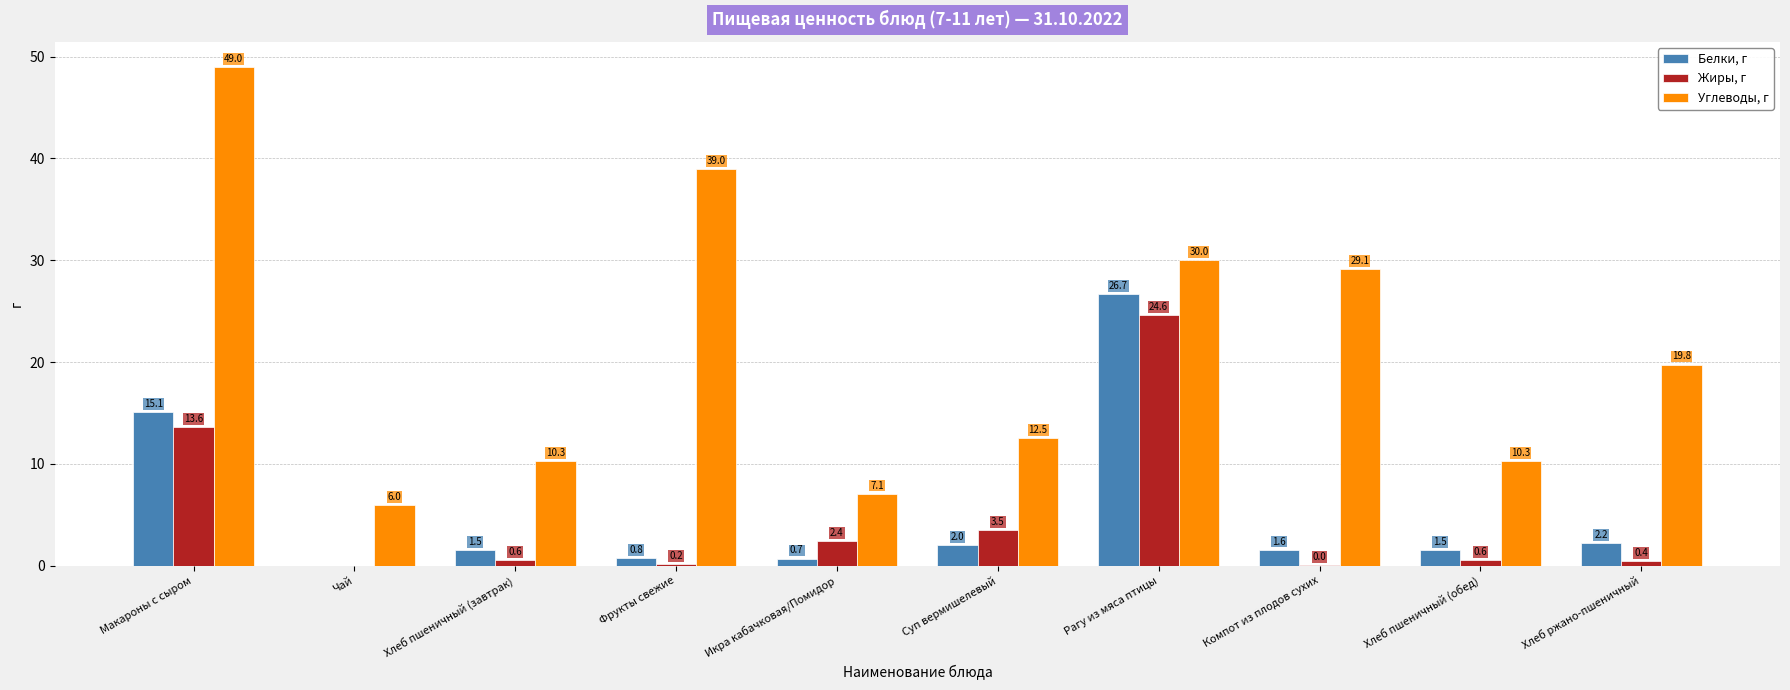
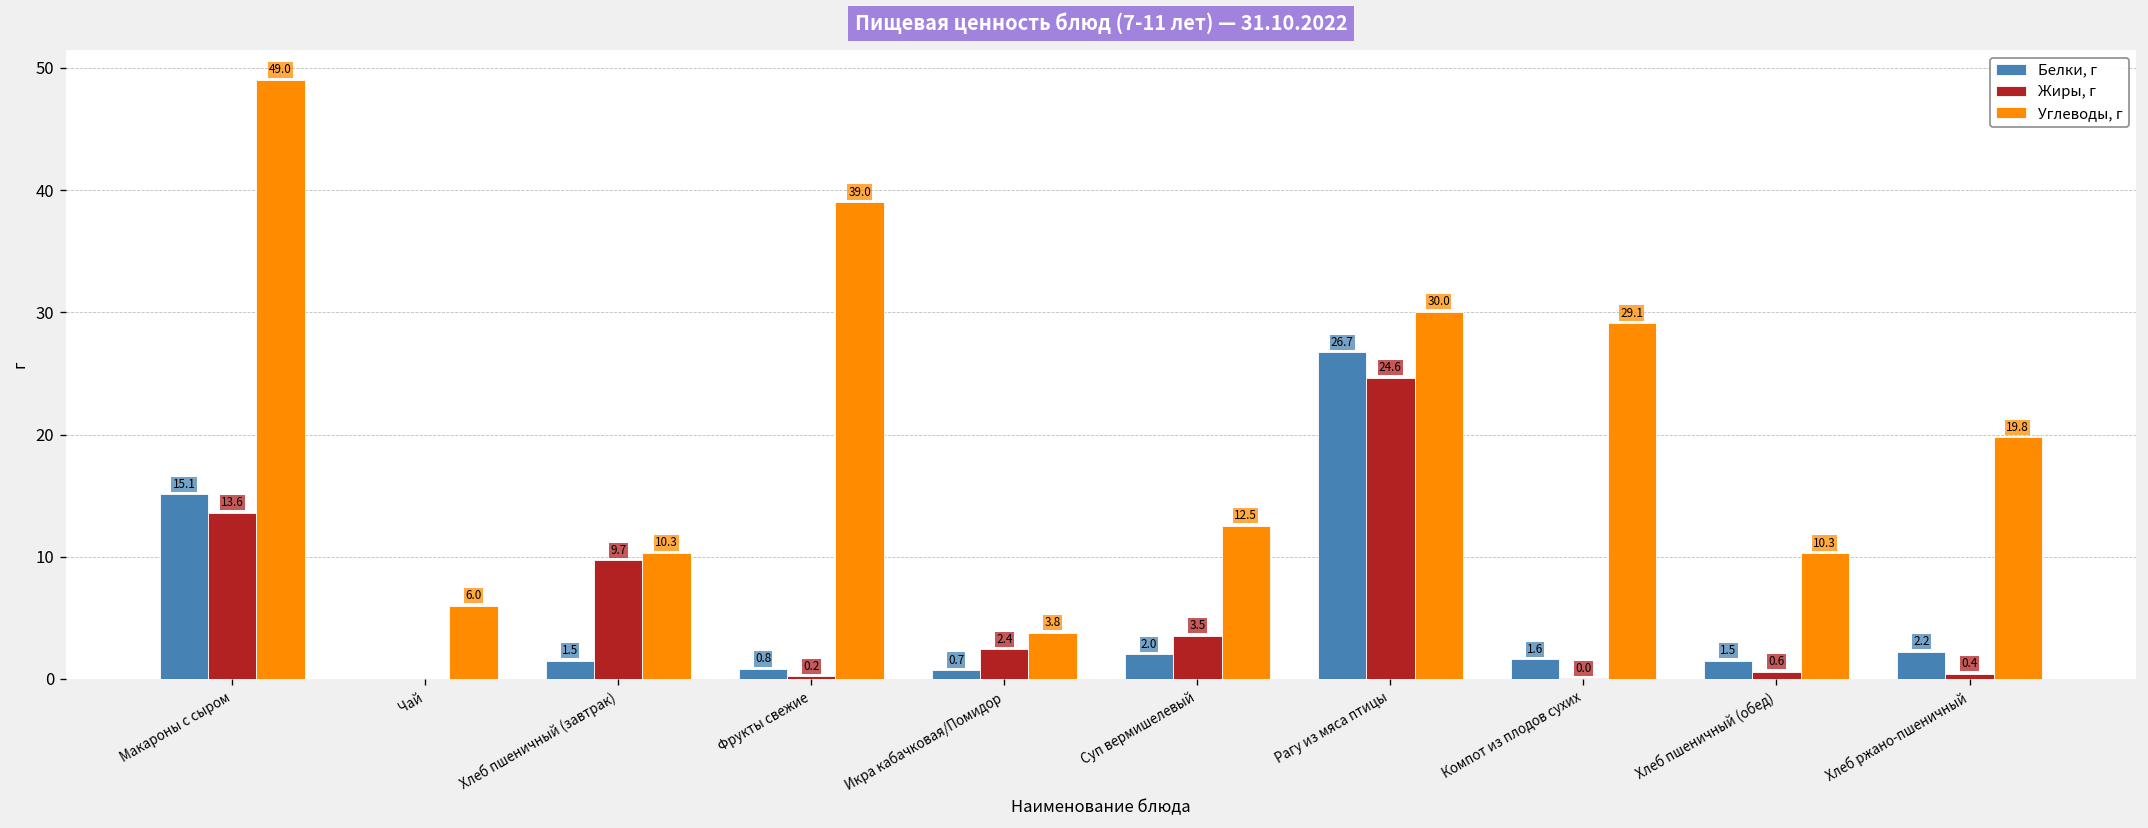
  {
    "Белки, г": {
      "Чай": 0.0
    },
    "Жиры, г": {
-     "Хлеб пшеничный (завтрак)": 0.6
+     "Хлеб пшеничный (завтрак)": 9.7
    },
    "Углеводы, г": {
-     "Икра кабачковая/Помидор": 7.1
+     "Икра кабачковая/Помидор": 3.8
    }
  }
